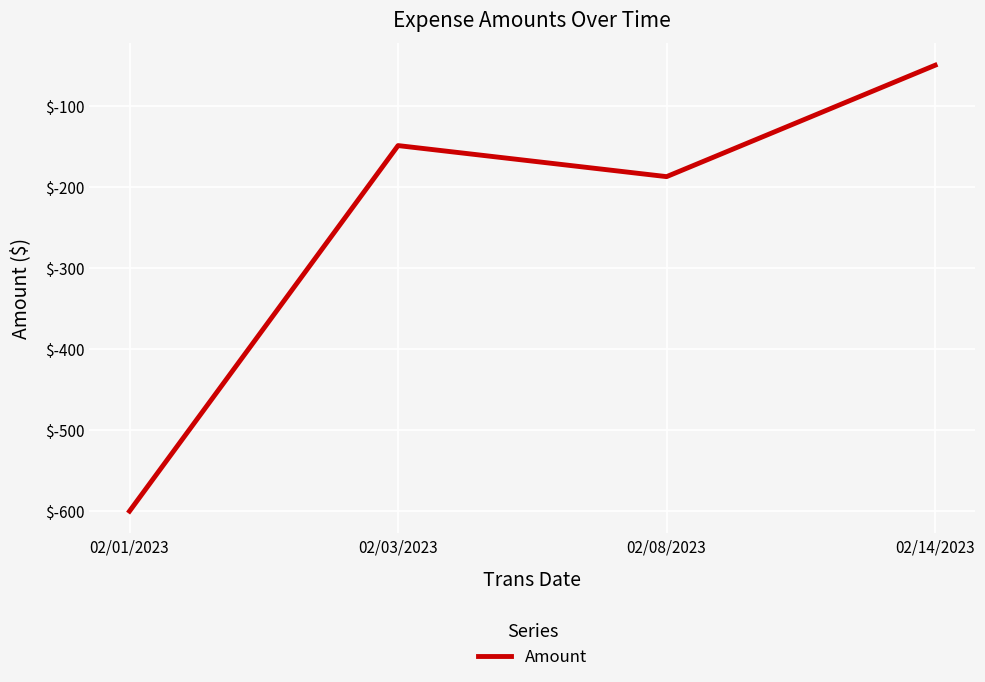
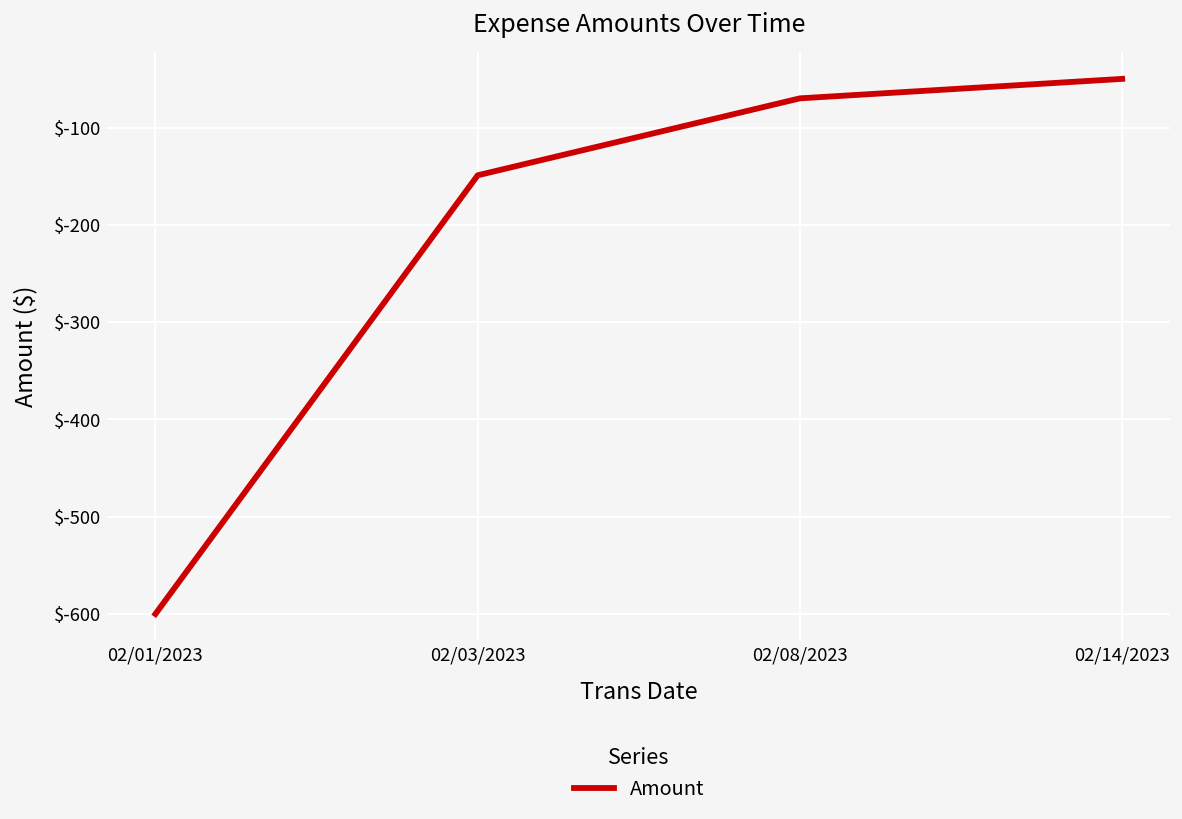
  {
    "02/01/2023": "$-600",
    "02/03/2023": "$-150",
-   "02/08/2023": "$-190",
+   "02/08/2023": "$-70",
    "02/14/2023": "$-50"
  }
